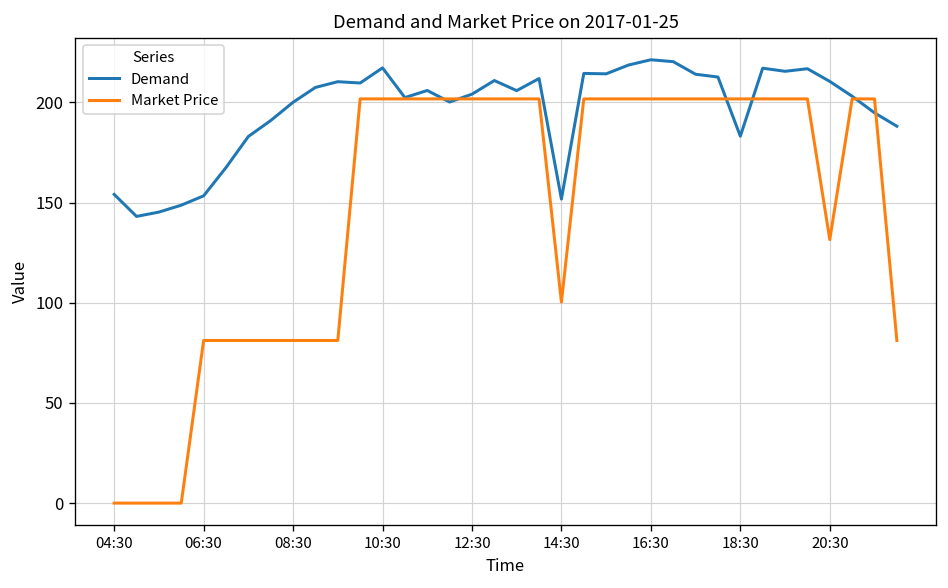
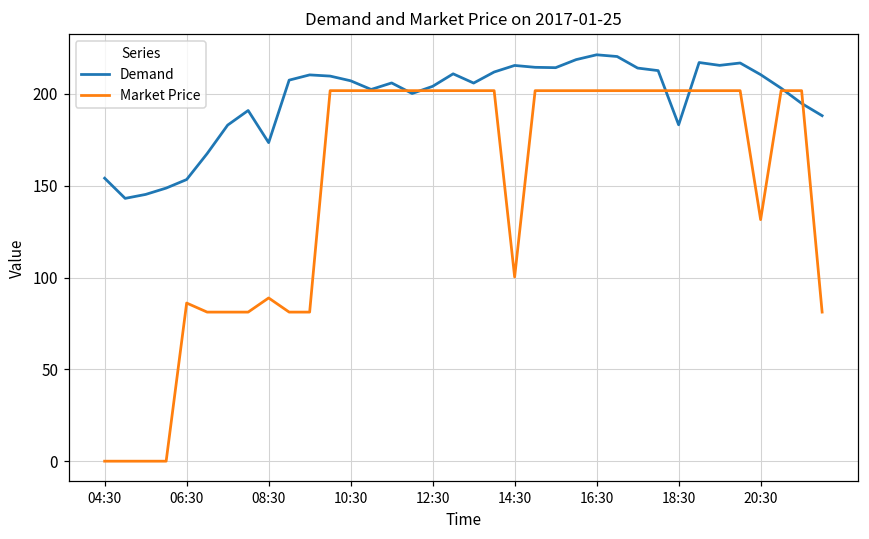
  {
    "Demand": {
      "04:30": 154,
      "06:30": 153,
-     "08:30": 200,
-     "10:30": 217,
+     "08:30": 173,
+     "10:30": 207,
      "12:30": 204,
-     "14:30": 152,
+     "14:30": 216,
      "16:30": 221,
      "18:30": 183,
      "20:30": 211
    },
    "Market Price": {
      "04:30": 0,
-     "06:30": 81,
-     "08:30": 81,
+     "06:30": 86,
+     "08:30": 89,
      "10:30": 202,
      "12:30": 202,
      "14:30": 100,
      "16:30": 202,
      "18:30": 202,
      "20:30": 132
    }
  }
